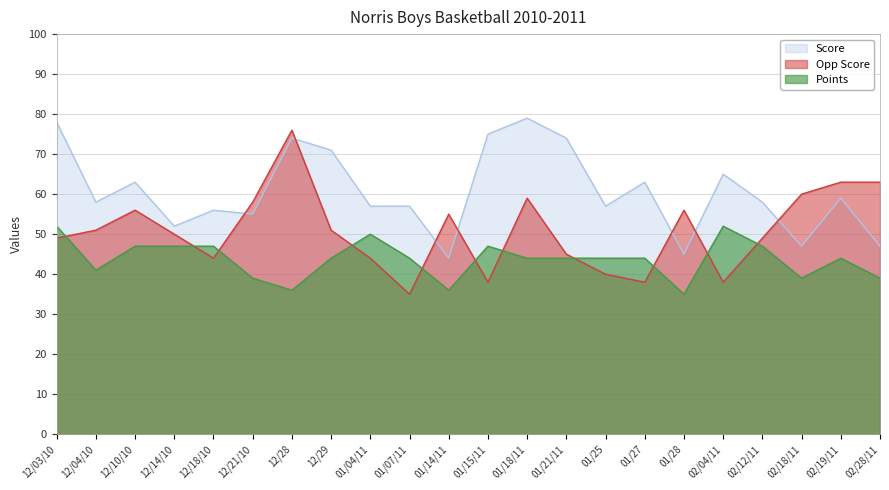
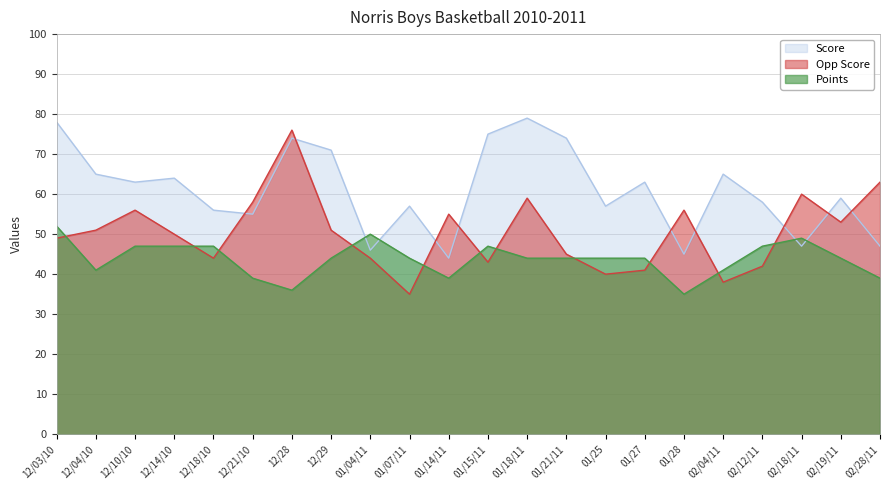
  {
    "Score": {
      "12/03/10": 78,
-     "12/04/10": 58,
+     "12/04/10": 65,
      "12/10/10": 63,
-     "12/14/10": 52,
+     "12/14/10": 64,
      "12/18/10": 56,
      "12/21/10": 55,
      "12/28": 74,
      "12/29": 71,
-     "01/04/11": 57,
+     "01/04/11": 46,
      "01/07/11": 57,
      "01/14/11": 44,
      "01/15/11": 75,
      "01/18/11": 79,
      "01/21/11": 74,
      "01/25": 57,
      "01/27": 63,
      "01/28": 45,
      "02/04/11": 65,
      "02/12/11": 58,
      "02/18/11": 47,
      "02/19/11": 59,
      "02/28/11": 47
    },
    "Opp Score": {
      "12/03/10": 49,
      "12/04/10": 51,
      "12/10/10": 56,
      "12/14/10": 50,
      "12/18/10": 44,
      "12/21/10": 58,
      "12/28": 76,
      "12/29": 51,
      "01/04/11": 44,
      "01/07/11": 35,
      "01/14/11": 55,
-     "01/15/11": 38,
+     "01/15/11": 43,
      "01/18/11": 59,
      "01/21/11": 45,
      "01/25": 40,
-     "01/27": 38,
+     "01/27": 41,
      "01/28": 56,
      "02/04/11": 38,
-     "02/12/11": 49,
+     "02/12/11": 42,
      "02/18/11": 60,
-     "02/19/11": 63,
+     "02/19/11": 53,
      "02/28/11": 63
    },
    "Points": {
      "12/03/10": 52,
      "12/04/10": 41,
      "12/10/10": 47,
      "12/14/10": 47,
      "12/18/10": 47,
      "12/21/10": 39,
      "12/28": 36,
      "12/29": 44,
      "01/04/11": 50,
      "01/07/11": 44,
-     "01/14/11": 36,
+     "01/14/11": 39,
      "01/15/11": 47,
      "01/18/11": 44,
      "01/21/11": 44,
      "01/25": 44,
      "01/27": 44,
      "01/28": 35,
-     "02/04/11": 52,
+     "02/04/11": 41,
      "02/12/11": 47,
-     "02/18/11": 39,
+     "02/18/11": 49,
      "02/19/11": 44,
      "02/28/11": 39
    }
  }
